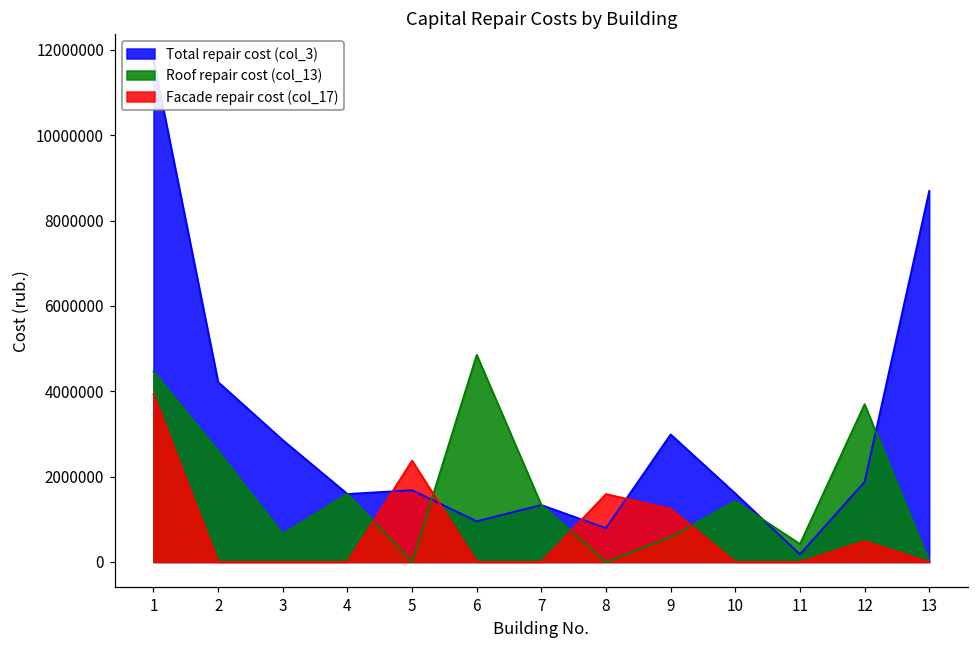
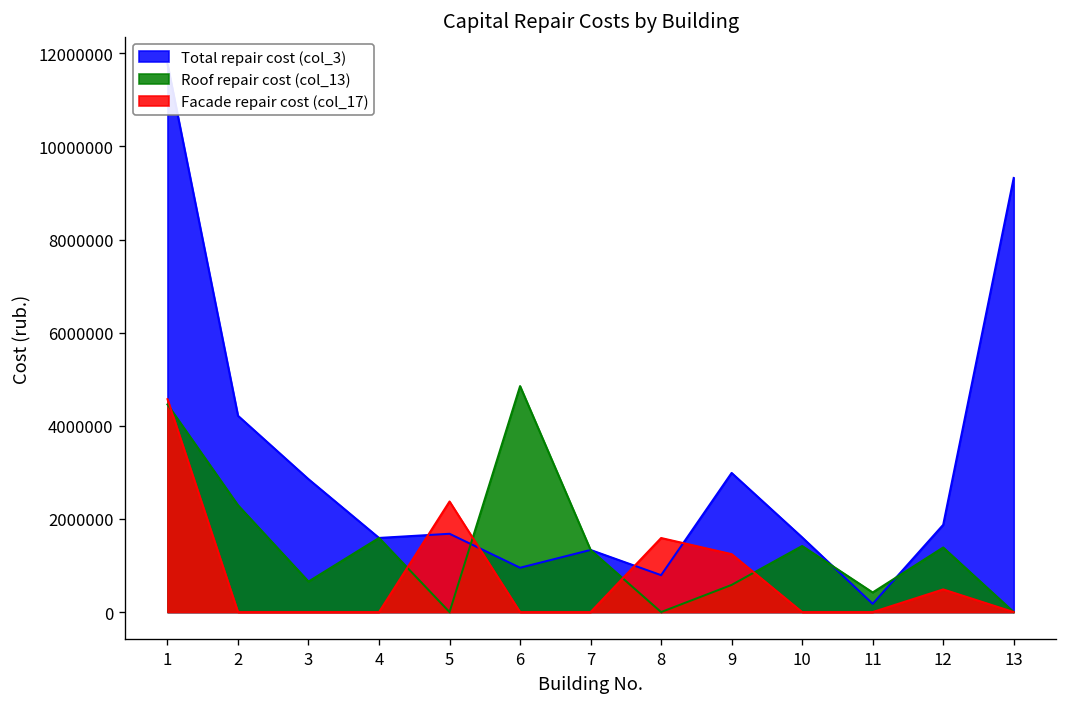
  {
    "Total repair cost (col_3)": {
      "2": 4200000,
      "3": 2900000,
      "5": 1700000,
      "6": 1000000,
      "8": 800000,
      "9": 3000000,
      "10": 1600000,
      "11": 200000,
      "12": 1900000,
-     "13": 8700000
+     "13": 9300000
    },
    "Roof repair cost (col_13)": {
      "1": 4500000,
-     "2": 2600000,
+     "2": 2300000,
      "3": 700000,
      "5": 0,
      "6": 4900000,
      "8": 0,
      "9": 600000,
      "10": 1400000,
      "11": 400000,
-     "12": 3700000
+     "12": 1400000
    },
    "Facade repair cost (col_17)": {
-     "1": 3900000,
+     "1": 4600000,
      "2": 0,
      "3": 0,
      "4": 0,
      "5": 2400000,
      "6": 0,
      "7": 0,
      "8": 1600000,
      "9": 1200000,
      "10": 0,
      "11": 0,
      "12": 500000
    }
  }
